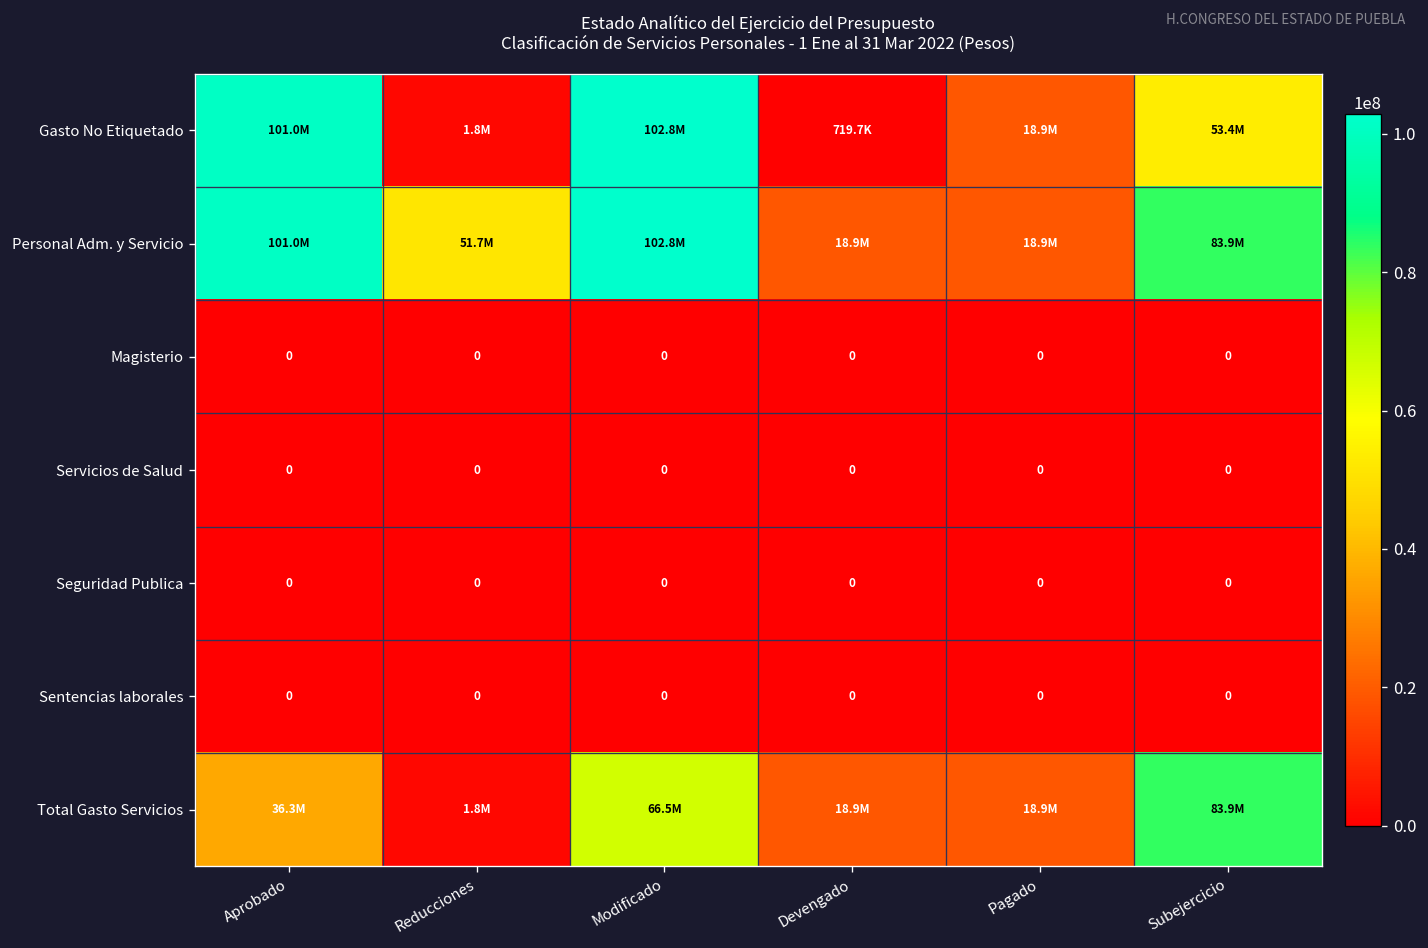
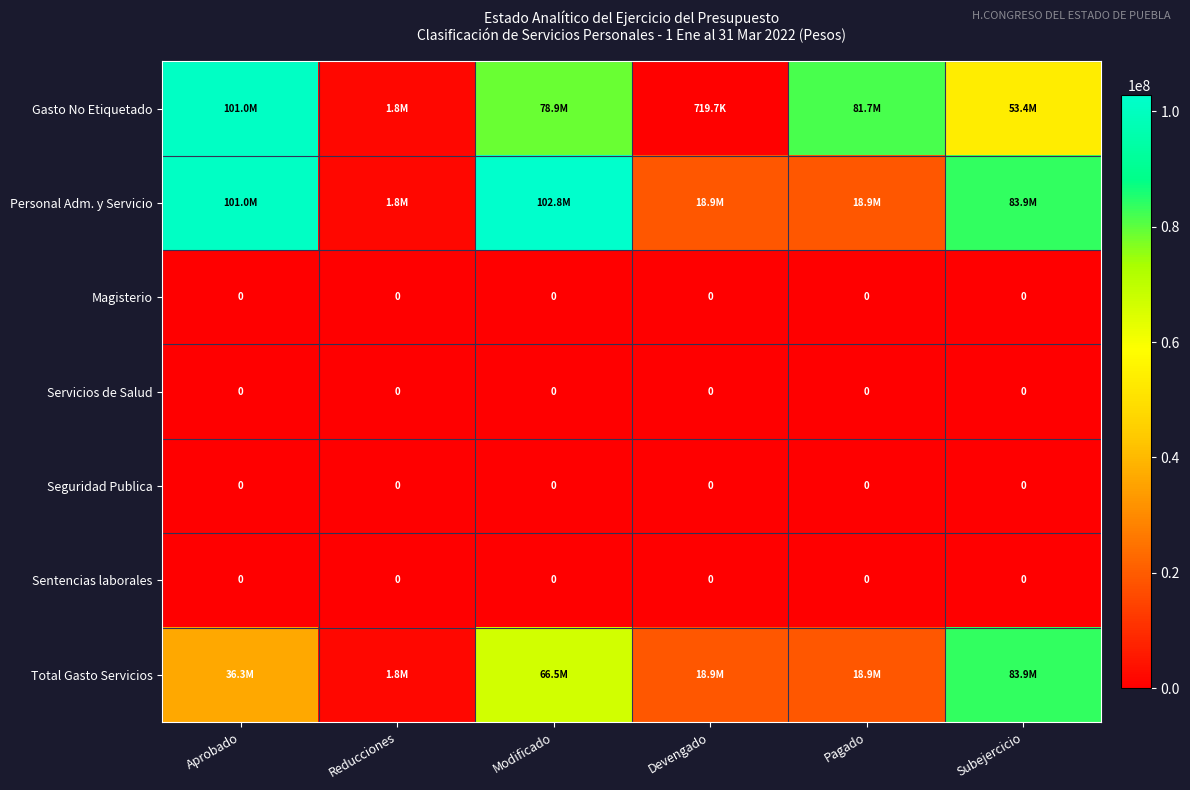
  {
    "Gasto No Etiquetado": {
      "Aprobado": "101.0M",
      "Reducciones": "1.8M",
-     "Modificado": "102.8M",
+     "Modificado": "78.9M",
      "Devengado": "719.7K",
-     "Pagado": "18.9M",
+     "Pagado": "81.7M",
      "Subejercicio": "53.4M"
    },
    "Personal Adm. y Servicio": {
      "Aprobado": "101.0M",
-     "Reducciones": "51.7M",
+     "Reducciones": "1.8M",
      "Modificado": "102.8M",
      "Devengado": "18.9M",
      "Pagado": "18.9M",
      "Subejercicio": "83.9M"
    },
    "Magisterio": {
      "Aprobado": "0",
      "Reducciones": "0",
      "Modificado": "0",
      "Devengado": "0",
      "Pagado": "0",
      "Subejercicio": "0"
    },
    "Servicios de Salud": {
      "Aprobado": "0",
      "Reducciones": "0",
      "Modificado": "0",
      "Devengado": "0",
      "Pagado": "0",
      "Subejercicio": "0"
    },
    "Seguridad Publica": {
      "Aprobado": "0",
      "Reducciones": "0",
      "Modificado": "0",
      "Devengado": "0",
      "Pagado": "0",
      "Subejercicio": "0"
    },
    "Sentencias laborales": {
      "Aprobado": "0",
      "Reducciones": "0",
      "Modificado": "0",
      "Devengado": "0",
      "Pagado": "0",
      "Subejercicio": "0"
    },
    "Total Gasto Servicios": {
      "Aprobado": "36.3M",
      "Reducciones": "1.8M",
      "Modificado": "66.5M",
      "Devengado": "18.9M",
      "Pagado": "18.9M",
      "Subejercicio": "83.9M"
    }
  }
